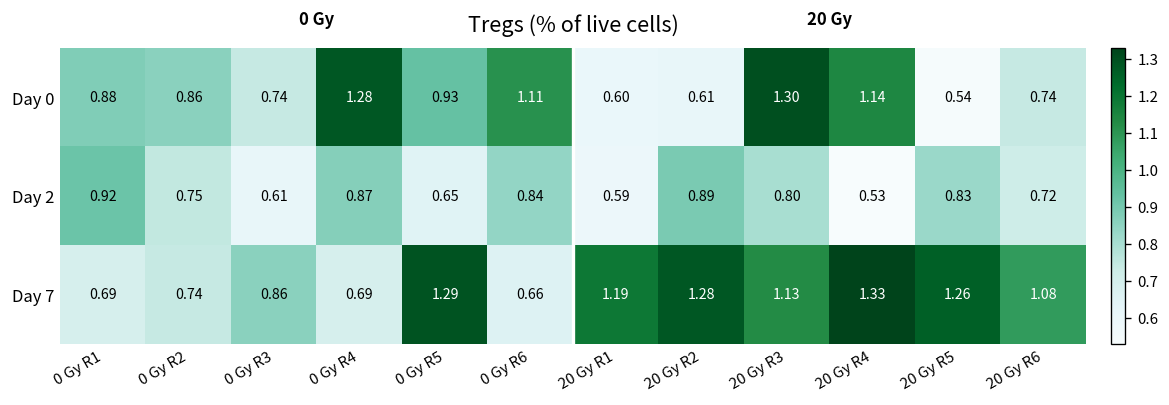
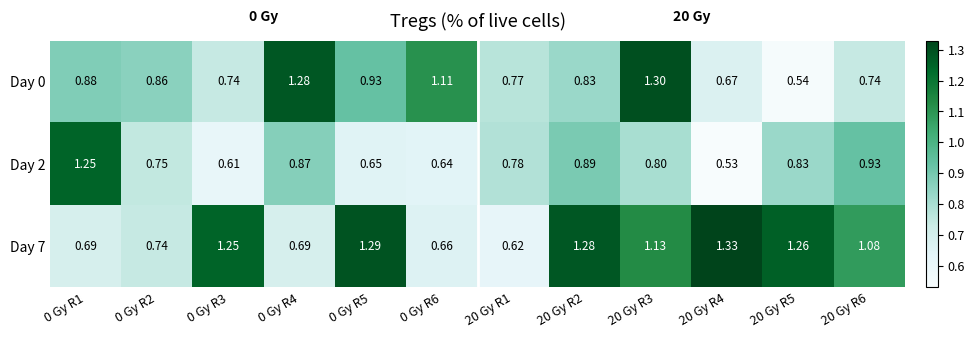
  {
    "Day 0": {
      "0 Gy R1": 0.88,
      "0 Gy R2": 0.86,
      "0 Gy R3": 0.74,
      "0 Gy R4": 1.28,
      "0 Gy R5": 0.93,
      "0 Gy R6": 1.11,
-     "20 Gy R1": 0.60,
-     "20 Gy R2": 0.61,
+     "20 Gy R1": 0.77,
+     "20 Gy R2": 0.83,
      "20 Gy R3": 1.30,
-     "20 Gy R4": 1.14,
+     "20 Gy R4": 0.67,
      "20 Gy R5": 0.54,
      "20 Gy R6": 0.74
    },
    "Day 2": {
-     "0 Gy R1": 0.92,
+     "0 Gy R1": 1.25,
      "0 Gy R2": 0.75,
      "0 Gy R3": 0.61,
      "0 Gy R4": 0.87,
      "0 Gy R5": 0.65,
-     "0 Gy R6": 0.84,
-     "20 Gy R1": 0.59,
+     "0 Gy R6": 0.64,
+     "20 Gy R1": 0.78,
      "20 Gy R2": 0.89,
      "20 Gy R3": 0.80,
      "20 Gy R4": 0.53,
      "20 Gy R5": 0.83,
-     "20 Gy R6": 0.72
+     "20 Gy R6": 0.93
    },
    "Day 7": {
      "0 Gy R1": 0.69,
      "0 Gy R2": 0.74,
-     "0 Gy R3": 0.86,
+     "0 Gy R3": 1.25,
      "0 Gy R4": 0.69,
      "0 Gy R5": 1.29,
      "0 Gy R6": 0.66,
-     "20 Gy R1": 1.19,
+     "20 Gy R1": 0.62,
      "20 Gy R2": 1.28,
      "20 Gy R3": 1.13,
      "20 Gy R4": 1.33,
      "20 Gy R5": 1.26,
      "20 Gy R6": 1.08
    }
  }
